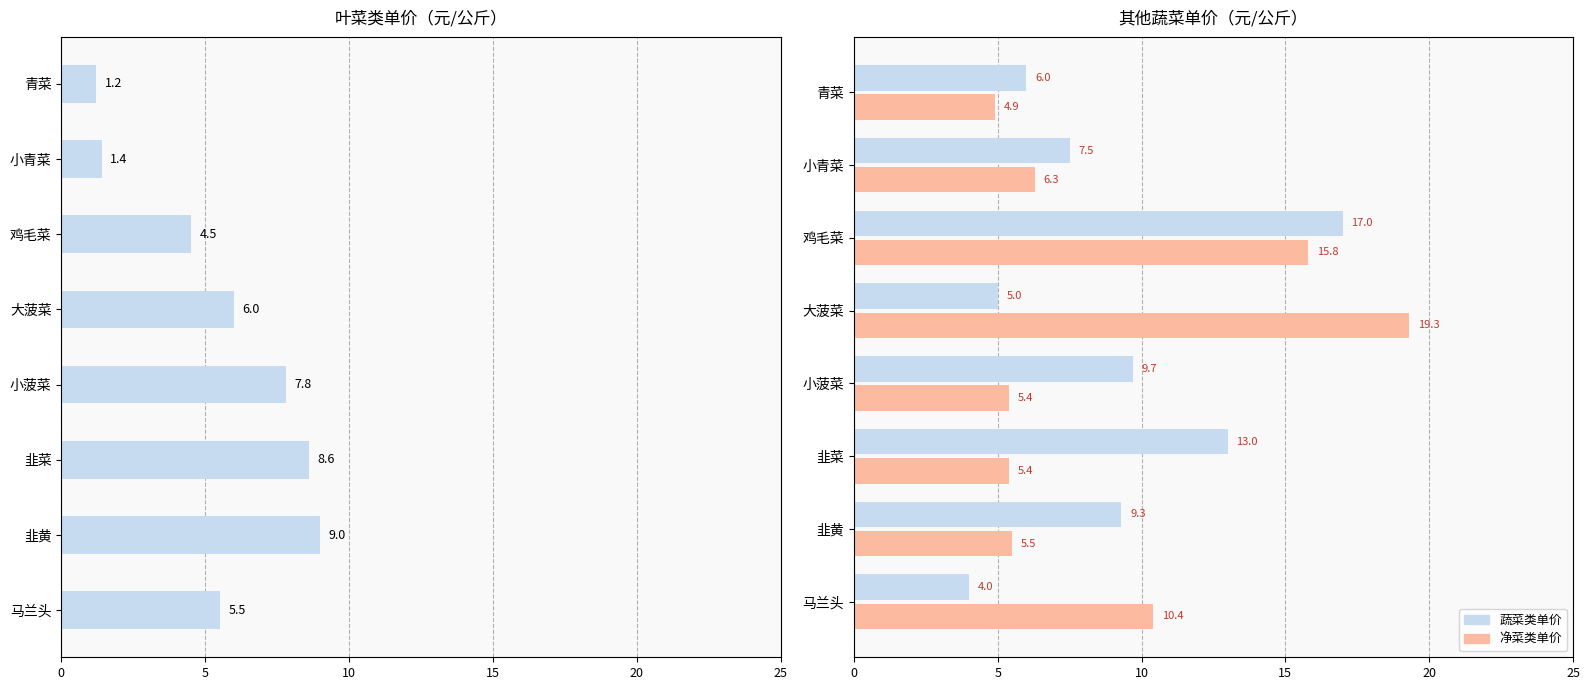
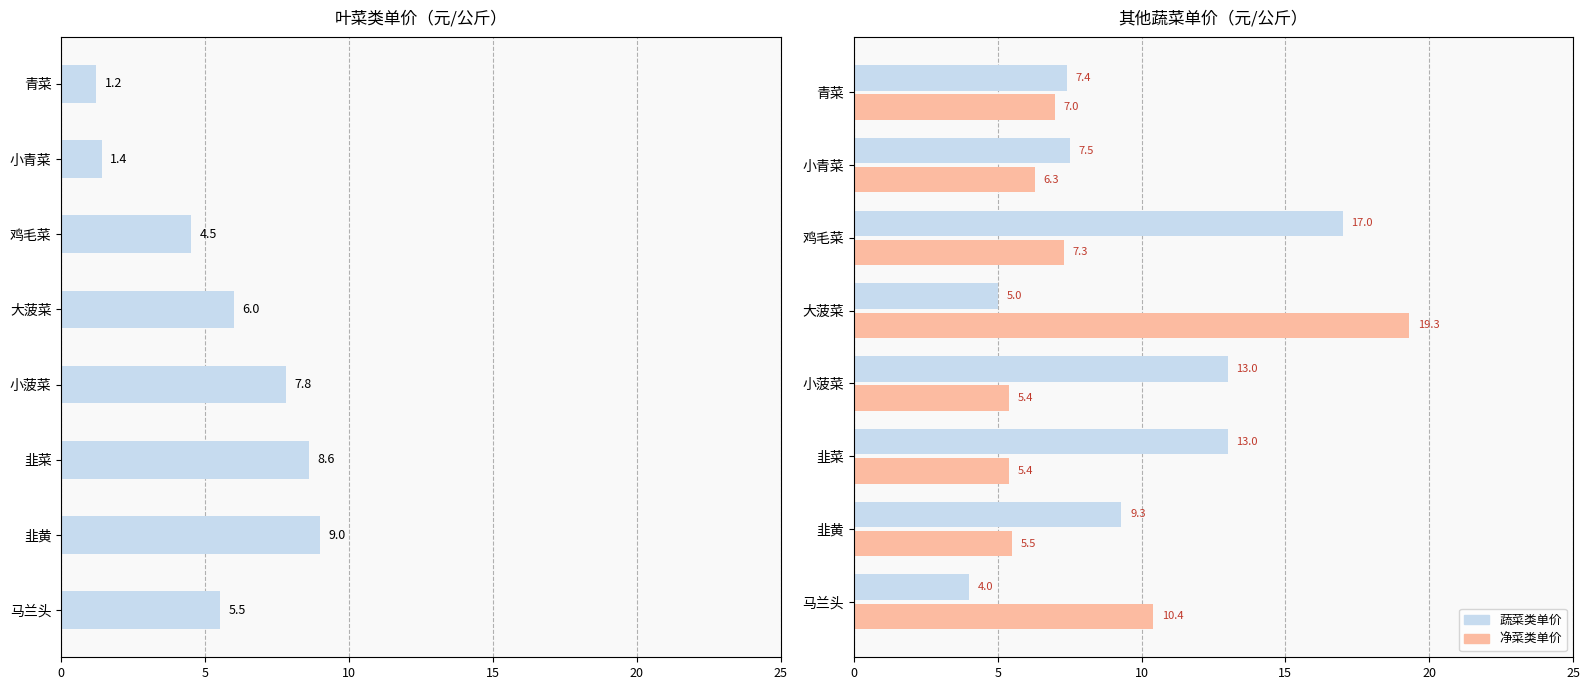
  {
    "叶菜类单价（元/公斤）": {
      "青菜": 1.2,
      "小青菜": 1.4,
      "鸡毛菜": 4.5,
      "大菠菜": 6.0,
      "小菠菜": 7.8,
      "韭菜": 8.6,
      "韭黄": 9.0,
      "马兰头": 5.5
    },
    "其他蔬菜单价（元/公斤）": {
      "蔬菜类单价": {
-       "青菜": 6.0,
+       "青菜": 7.4,
        "小青菜": 7.5,
        "鸡毛菜": 17.0,
        "大菠菜": 5.0,
-       "小菠菜": 9.7,
+       "小菠菜": 13.0,
        "韭菜": 13.0,
        "韭黄": 9.3,
        "马兰头": 4.0
      },
      "净菜类单价": {
-       "青菜": 4.9,
+       "青菜": 7.0,
        "小青菜": 6.3,
-       "鸡毛菜": 15.8,
+       "鸡毛菜": 7.3,
        "大菠菜": 19.3,
        "小菠菜": 5.4,
        "韭菜": 5.4,
        "韭黄": 5.5,
        "马兰头": 10.4
      }
    }
  }
